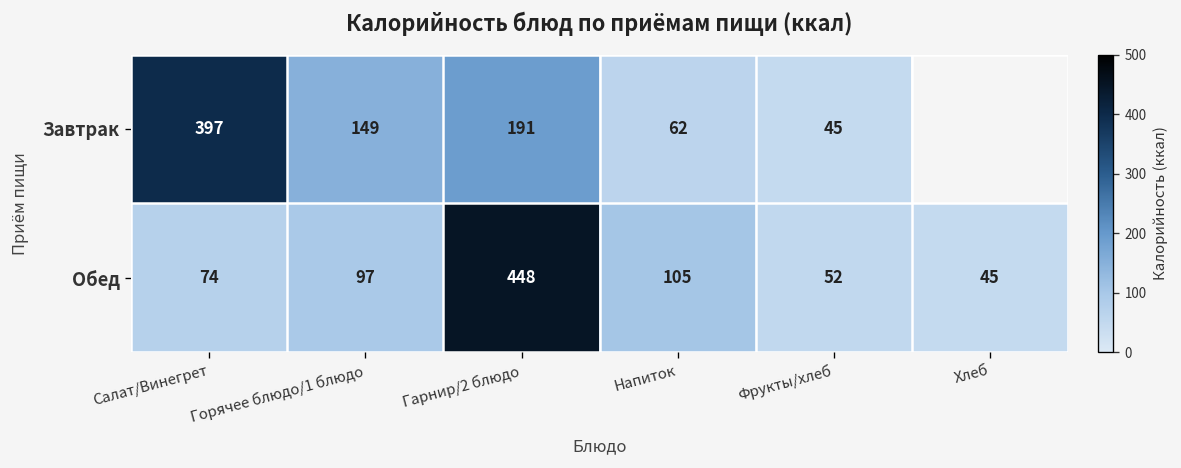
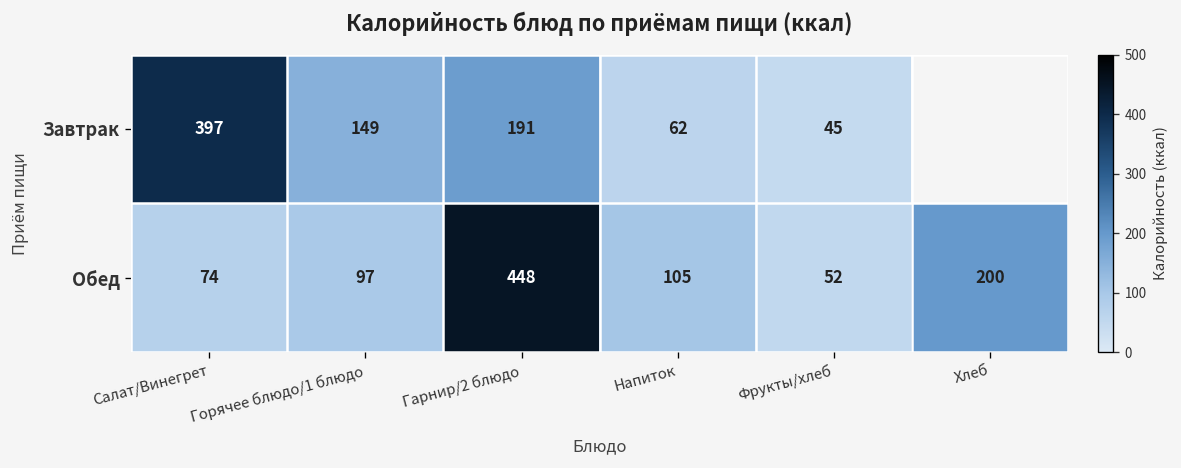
  {
    "Завтрак": {
      "Салат/Винегрет": 397,
      "Горячее блюдо/1 блюдо": 149,
      "Гарнир/2 блюдо": 191,
      "Напиток": 62,
      "Фрукты/хлеб": 45
    },
    "Обед": {
      "Салат/Винегрет": 74,
      "Горячее блюдо/1 блюдо": 97,
      "Гарнир/2 блюдо": 448,
      "Напиток": 105,
      "Фрукты/хлеб": 52,
-     "Хлеб": 45
+     "Хлеб": 200
    }
  }
